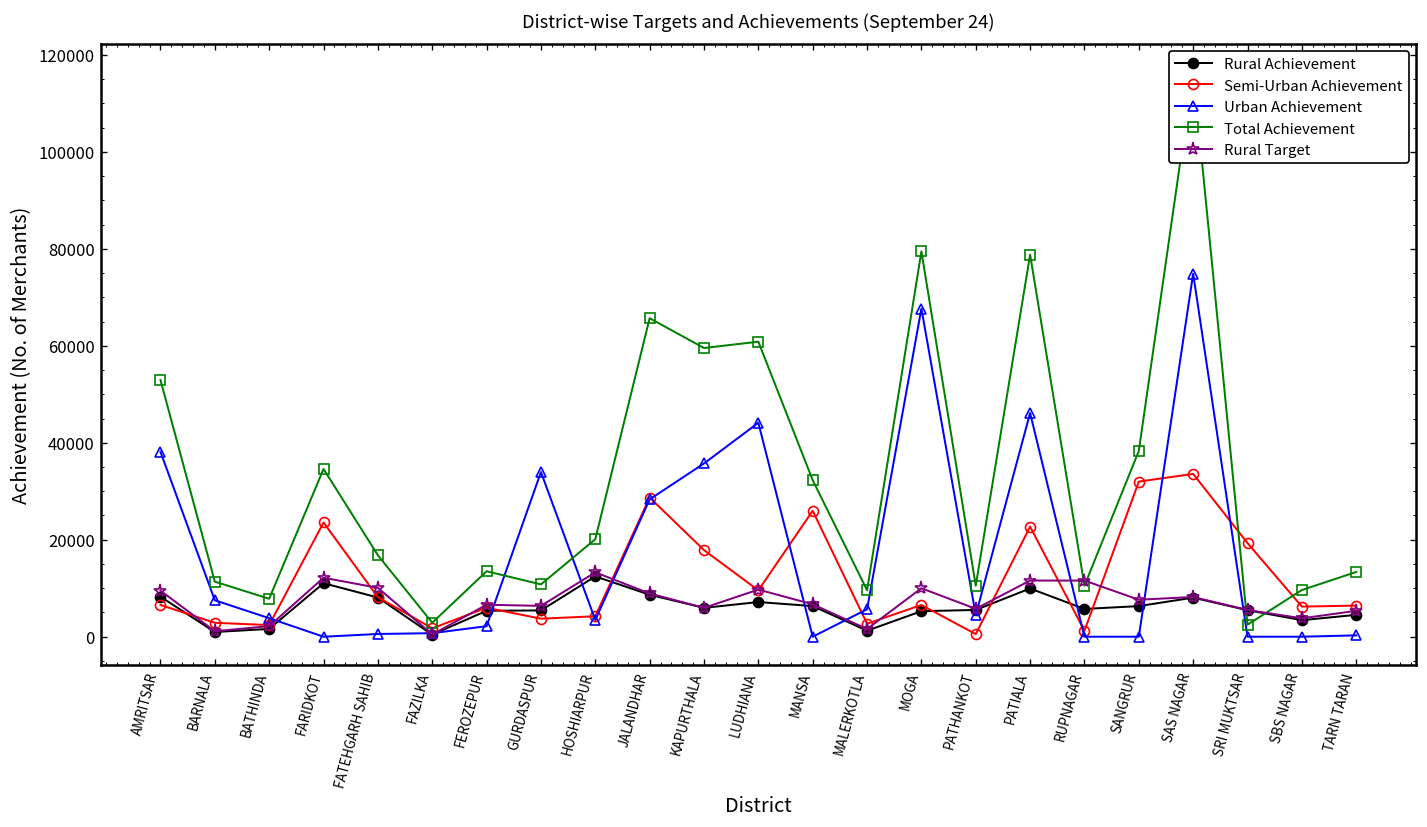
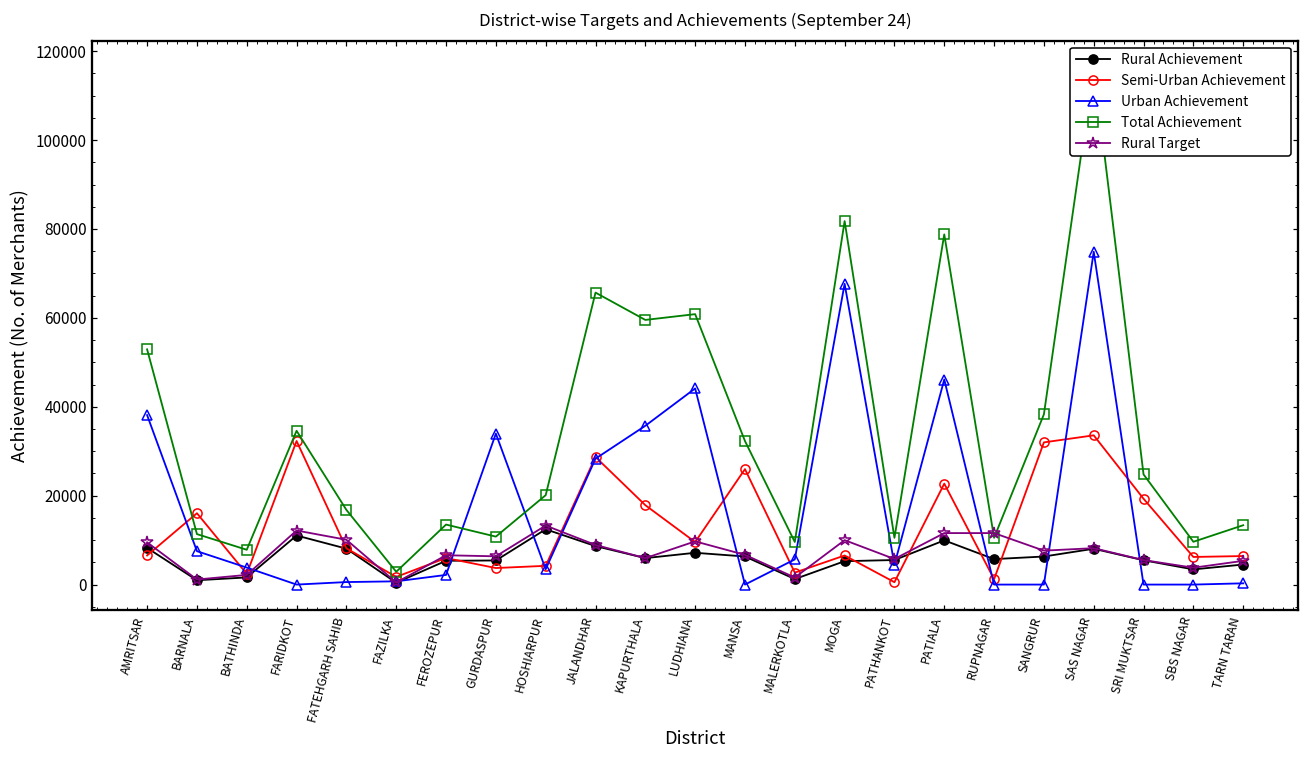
  {
    "Rural Achievement": {
      "AMRITSAR": 8000,
      "FARIDKOT": 11000,
      "GURDASPUR": 5000,
      "HOSHIARPUR": 12000,
      "LUDHIANA": 7000,
      "MOGA": 5000,
      "PATIALA": 10000,
      "RUPNAGAR": 6000,
      "SANGRUR": 6000,
      "TARN TARAN": 5000
    },
    "Semi-Urban Achievement": {
      "AMRITSAR": 7000,
-     "BARNALA": 3000,
-     "FARIDKOT": 24000,
+     "BARNALA": 16000,
+     "FARIDKOT": 32000,
      "FAZILKA": 2000,
      "GURDASPUR": 4000,
      "HOSHIARPUR": 4000,
      "KAPURTHALA": 18000,
      "MANSA": 26000,
      "MALERKOTLA": 3000,
      "MOGA": 7000,
      "PATHANKOT": 1000,
      "PATIALA": 23000,
      "RUPNAGAR": 1000,
      "SANGRUR": 32000,
      "SAS NAGAR": 34000,
      "SRI MUKTSAR": 19000,
      "SBS NAGAR": 6000,
      "TARN TARAN": 6000
    },
    "Urban Achievement": {
      "AMRITSAR": 38000,
      "BARNALA": 8000,
      "BATHINDA": 4000,
      "FARIDKOT": 0,
      "FATEHGARH SAHIB": 1000,
      "FEROZEPUR": 2000,
      "GURDASPUR": 34000,
      "HOSHIARPUR": 3000,
      "KAPURTHALA": 36000,
      "LUDHIANA": 44000,
      "MANSA": 0,
      "MALERKOTLA": 6000,
      "MOGA": 68000,
      "PATHANKOT": 4000,
      "PATIALA": 46000,
      "RUPNAGAR": 0,
      "SANGRUR": 0,
      "SAS NAGAR": 75000,
      "SRI MUKTSAR": 0,
      "SBS NAGAR": 0,
      "TARN TARAN": 0
    },
    "Total Achievement": {
      "AMRITSAR": 53000,
      "BARNALA": 11000,
      "BATHINDA": 8000,
      "FARIDKOT": 35000,
      "FATEHGARH SAHIB": 17000,
      "FAZILKA": 3000,
      "FEROZEPUR": 14000,
      "GURDASPUR": 11000,
      "HOSHIARPUR": 20000,
      "JALANDHAR": 66000,
      "KAPURTHALA": 60000,
      "LUDHIANA": 61000,
      "MANSA": 32000,
      "MALERKOTLA": 10000,
-     "MOGA": 79000,
+     "MOGA": 82000,
      "PATHANKOT": 11000,
      "PATIALA": 79000,
      "RUPNAGAR": 11000,
      "SANGRUR": 38000,
-     "SRI MUKTSAR": 2000,
+     "SRI MUKTSAR": 25000,
      "SBS NAGAR": 10000,
      "TARN TARAN": 13000
    },
    "Rural Target": {
      "AMRITSAR": 10000,
      "FARIDKOT": 12000,
      "FATEHGARH SAHIB": 10000,
      "GURDASPUR": 6000,
      "HOSHIARPUR": 13000,
      "MOGA": 10000,
      "PATIALA": 12000,
      "RUPNAGAR": 12000,
      "SANGRUR": 8000,
      "TARN TARAN": 5000
    }
  }
